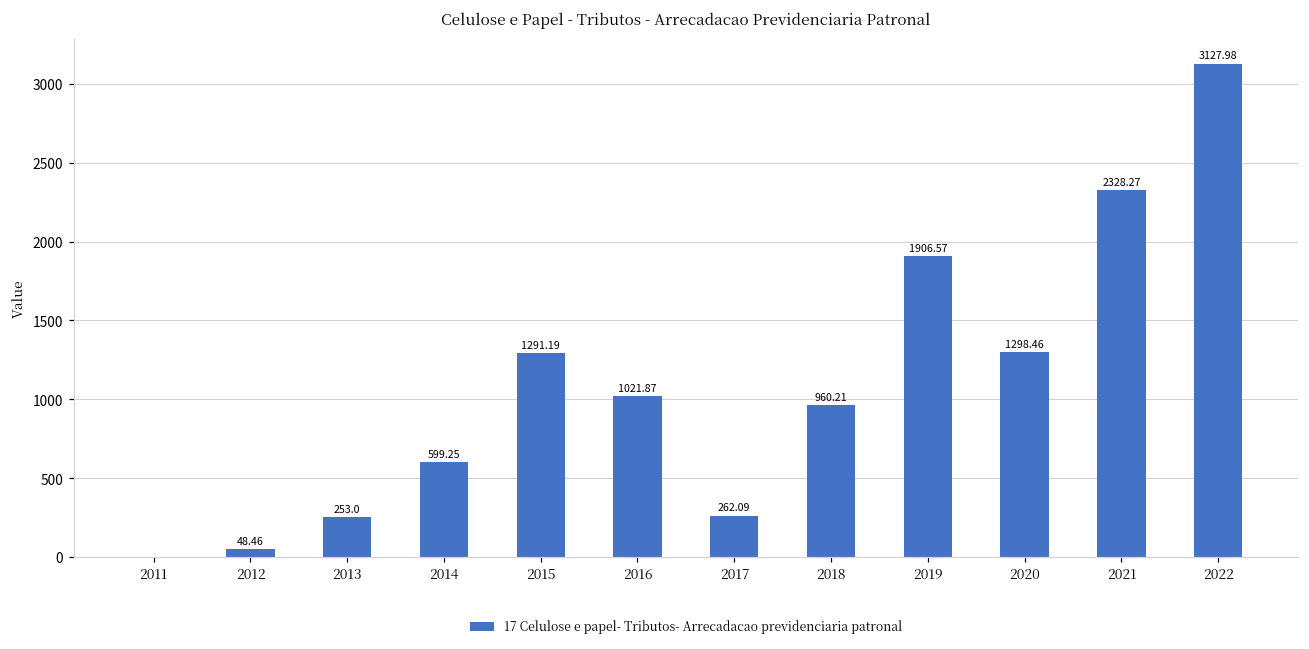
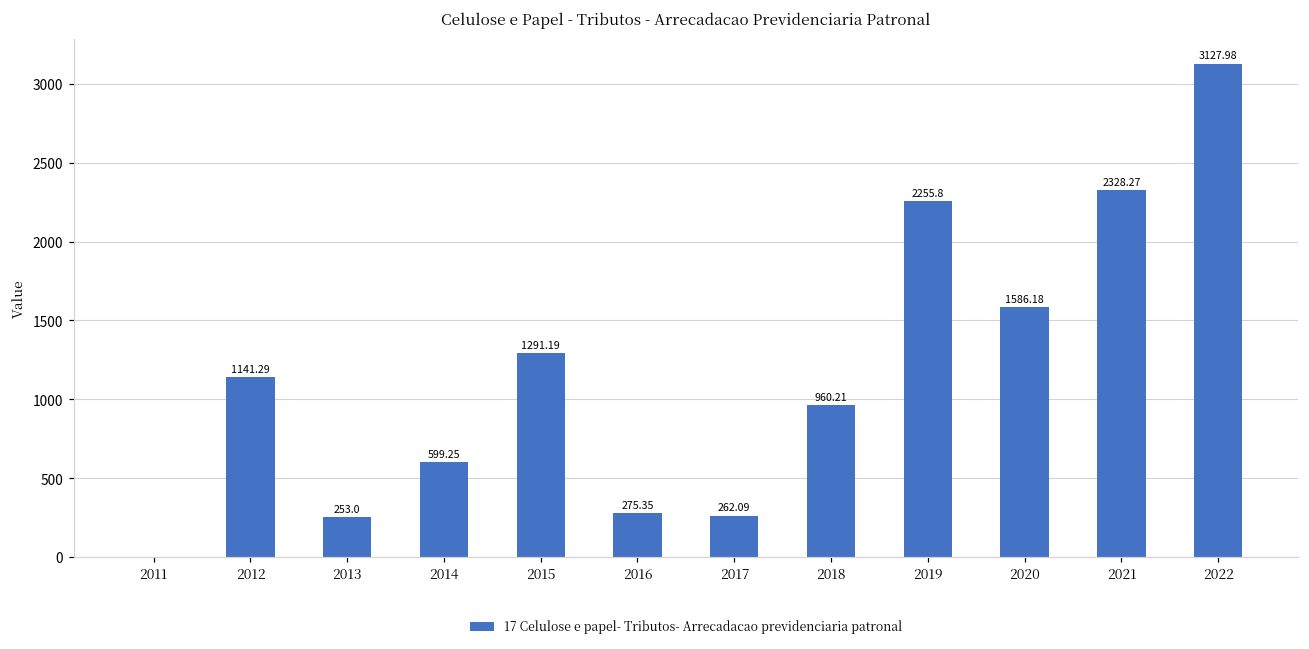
  {
-   "2012": 48.46,
+   "2012": 1141.29,
    "2013": 253.0,
    "2014": 599.25,
    "2015": 1291.19,
-   "2016": 1021.87,
+   "2016": 275.35,
    "2017": 262.09,
    "2018": 960.21,
-   "2019": 1906.57,
-   "2020": 1298.46,
+   "2019": 2255.8,
+   "2020": 1586.18,
    "2021": 2328.27,
    "2022": 3127.98
  }
